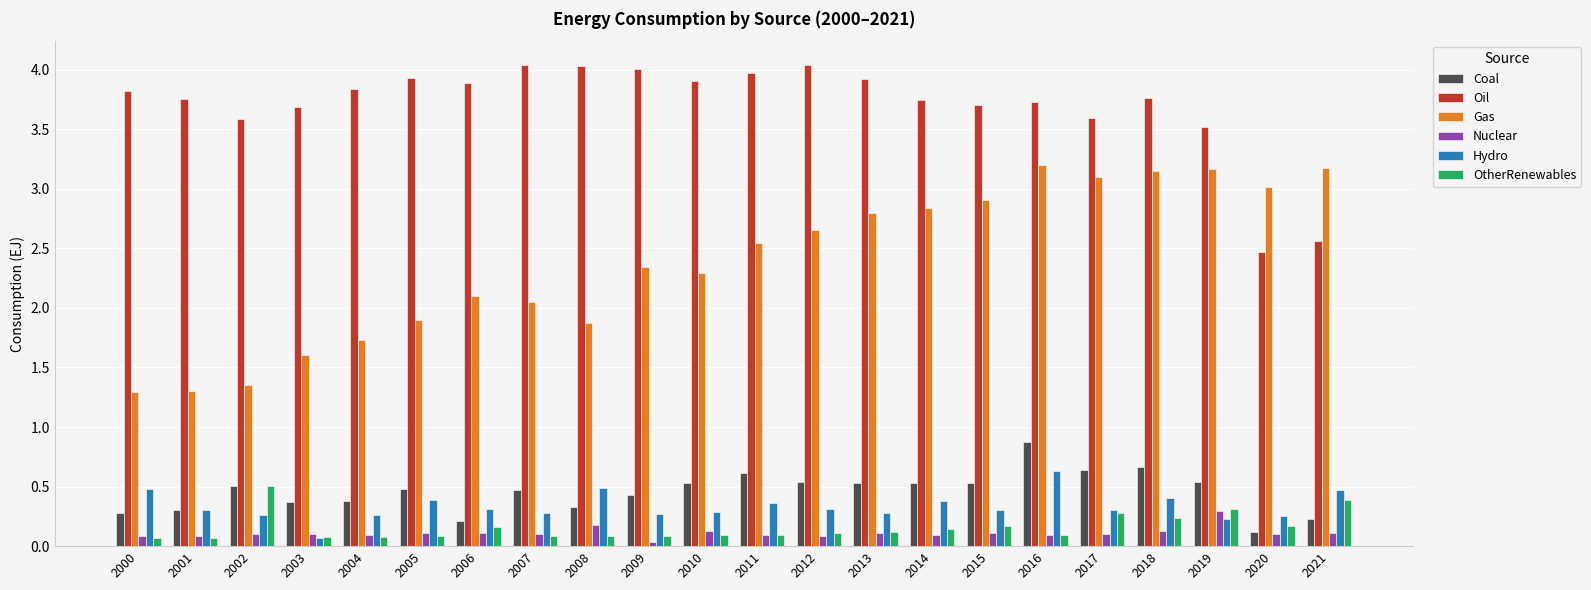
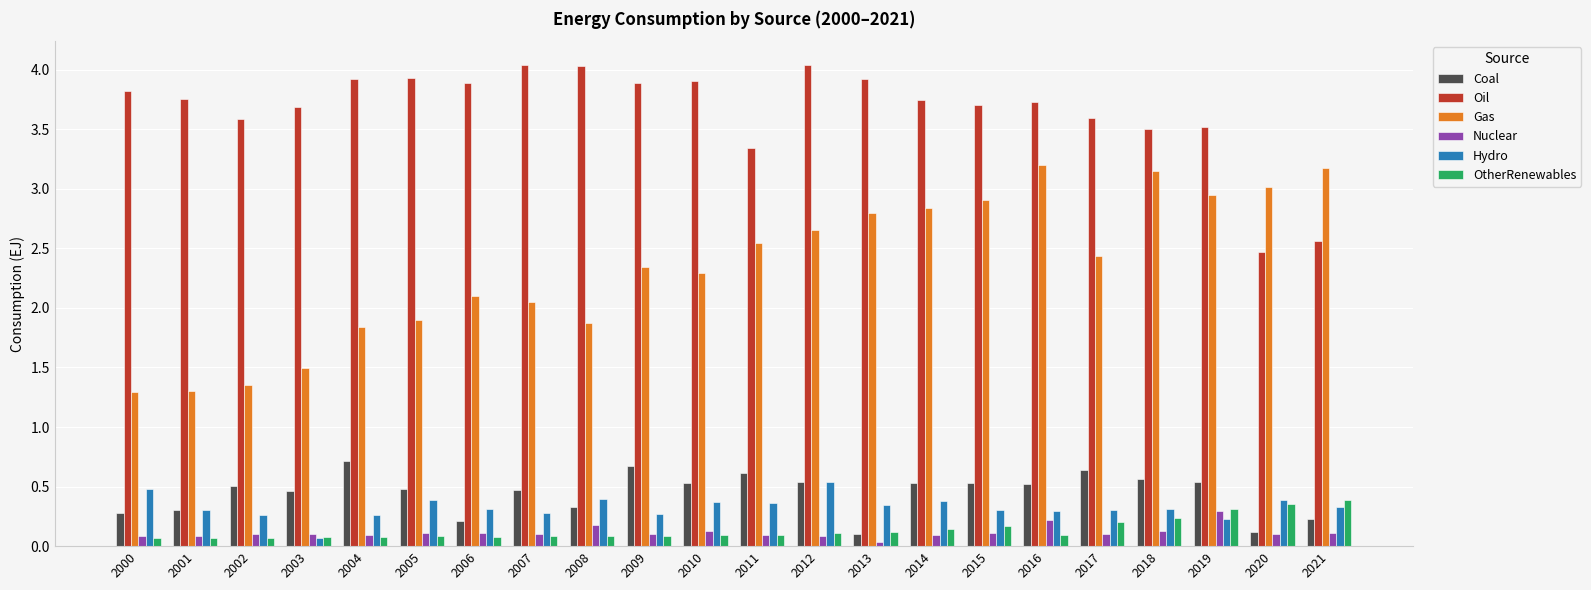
  {
    "Coal": {
      "2000": 0.27,
      "2001": 0.30,
      "2002": 0.50,
-     "2003": 0.37,
-     "2004": 0.38,
+     "2003": 0.47,
+     "2004": 0.72,
      "2005": 0.48,
      "2006": 0.21,
      "2007": 0.47,
      "2008": 0.33,
-     "2009": 0.43,
+     "2009": 0.67,
      "2010": 0.53,
      "2011": 0.62,
      "2012": 0.54,
-     "2013": 0.53,
+     "2013": 0.11,
      "2014": 0.53,
      "2015": 0.53,
-     "2016": 0.88,
+     "2016": 0.52,
      "2017": 0.64,
-     "2018": 0.66,
+     "2018": 0.57,
      "2019": 0.54,
      "2020": 0.12,
      "2021": 0.23
    },
    "Oil": {
      "2000": 3.82,
      "2001": 3.75,
      "2002": 3.59,
      "2003": 3.68,
-     "2004": 3.83,
+     "2004": 3.92,
      "2005": 3.93,
      "2006": 3.89,
      "2007": 4.04,
      "2008": 4.03,
-     "2009": 4.00,
+     "2009": 3.89,
      "2010": 3.91,
-     "2011": 3.97,
+     "2011": 3.34,
      "2012": 4.04,
      "2013": 3.93,
      "2014": 3.75,
      "2015": 3.70,
      "2016": 3.73,
      "2017": 3.59,
-     "2018": 3.77,
+     "2018": 3.51,
      "2019": 3.52,
      "2020": 2.47,
      "2021": 2.56
    },
    "Gas": {
      "2000": 1.29,
      "2001": 1.30,
      "2002": 1.35,
-     "2003": 1.60,
-     "2004": 1.73,
+     "2003": 1.50,
+     "2004": 1.84,
      "2005": 1.90,
      "2006": 2.10,
      "2007": 2.05,
      "2008": 1.87,
      "2009": 2.35,
      "2010": 2.29,
      "2011": 2.55,
      "2012": 2.65,
      "2013": 2.80,
      "2014": 2.84,
      "2015": 2.91,
      "2016": 3.20,
-     "2017": 3.10,
+     "2017": 2.44,
      "2018": 3.15,
-     "2019": 3.17,
+     "2019": 2.95,
      "2020": 3.01,
      "2021": 3.18
    },
    "Nuclear": {
      "2000": 0.08,
      "2001": 0.09,
      "2002": 0.10,
      "2003": 0.11,
      "2004": 0.09,
      "2005": 0.11,
      "2006": 0.11,
      "2007": 0.10,
      "2008": 0.18,
-     "2009": 0.03,
+     "2009": 0.10,
      "2010": 0.13,
      "2011": 0.10,
      "2012": 0.08,
-     "2013": 0.11,
+     "2013": 0.04,
      "2014": 0.09,
      "2015": 0.11,
-     "2016": 0.10,
+     "2016": 0.22,
      "2017": 0.10,
      "2018": 0.12,
      "2019": 0.30,
      "2020": 0.10,
      "2021": 0.11
    },
    "Hydro": {
      "2000": 0.48,
      "2001": 0.30,
      "2002": 0.26,
      "2003": 0.07,
      "2004": 0.26,
      "2005": 0.38,
      "2006": 0.31,
      "2007": 0.28,
-     "2008": 0.49,
+     "2008": 0.40,
      "2009": 0.27,
-     "2010": 0.28,
+     "2010": 0.37,
      "2011": 0.36,
-     "2012": 0.31,
-     "2013": 0.27,
+     "2012": 0.54,
+     "2013": 0.35,
      "2014": 0.38,
      "2015": 0.30,
-     "2016": 0.63,
+     "2016": 0.30,
      "2017": 0.31,
-     "2018": 0.41,
+     "2018": 0.31,
      "2019": 0.22,
-     "2020": 0.25,
-     "2021": 0.47
+     "2020": 0.39,
+     "2021": 0.33
    },
    "OtherRenewables": {
      "2000": 0.07,
      "2001": 0.07,
-     "2002": 0.51,
+     "2002": 0.07,
      "2003": 0.07,
      "2004": 0.08,
      "2005": 0.09,
-     "2006": 0.16,
+     "2006": 0.08,
      "2007": 0.09,
      "2008": 0.08,
      "2009": 0.08,
      "2010": 0.09,
      "2011": 0.09,
      "2012": 0.11,
      "2013": 0.12,
      "2014": 0.14,
      "2015": 0.17,
      "2016": 0.10,
-     "2017": 0.28,
+     "2017": 0.20,
      "2018": 0.24,
      "2019": 0.31,
-     "2020": 0.17,
+     "2020": 0.35,
      "2021": 0.39
    }
  }
